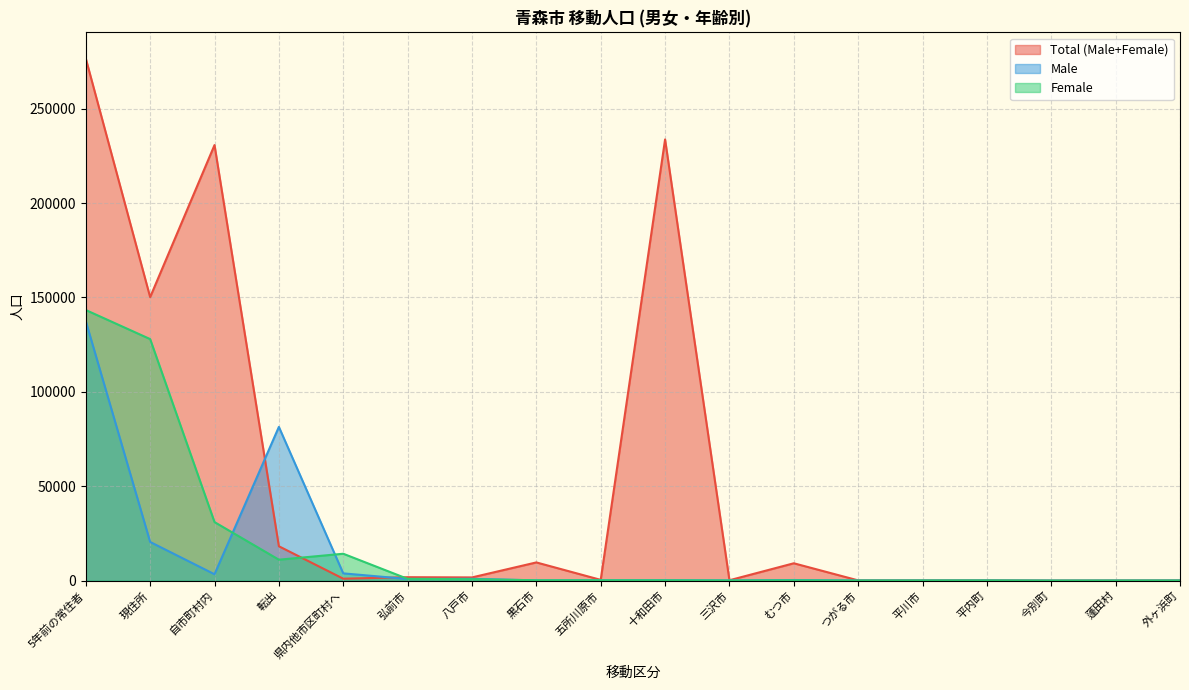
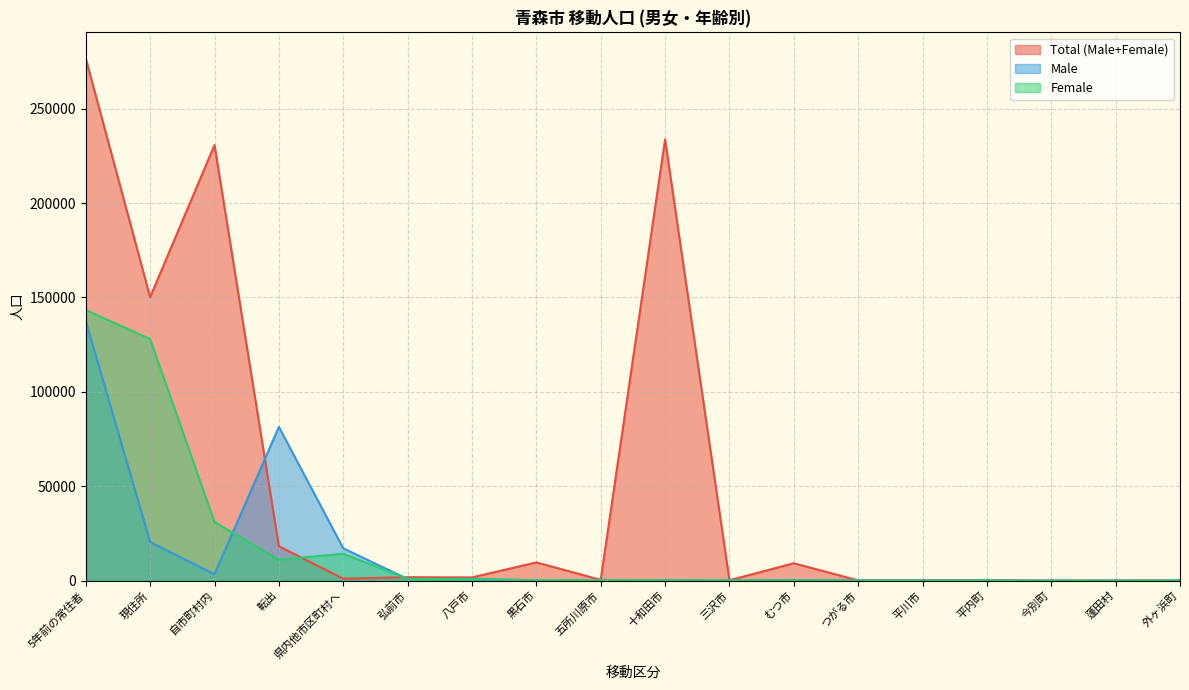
  {
    "Total (Male+Female)": {
      "5年前の常住者": 277000,
      "現住所": 150000,
      "自市町村内": 231000,
      "転出": 18000,
      "県内他市区町村へ": 1000,
      "黒石市": 10000,
      "十和田市": 234000,
      "むつ市": 9000
    },
    "Male": {
      "5年前の常住者": 137000,
      "現住所": 20000,
      "自市町村内": 3000,
      "転出": 81000,
-     "県内他市区町村へ": 4000
+     "県内他市区町村へ": 17000
    },
    "Female": {
      "5年前の常住者": 143000,
      "現住所": 128000,
      "自市町村内": 31000,
      "転出": 11000,
      "県内他市区町村へ": 14000
    }
  }
